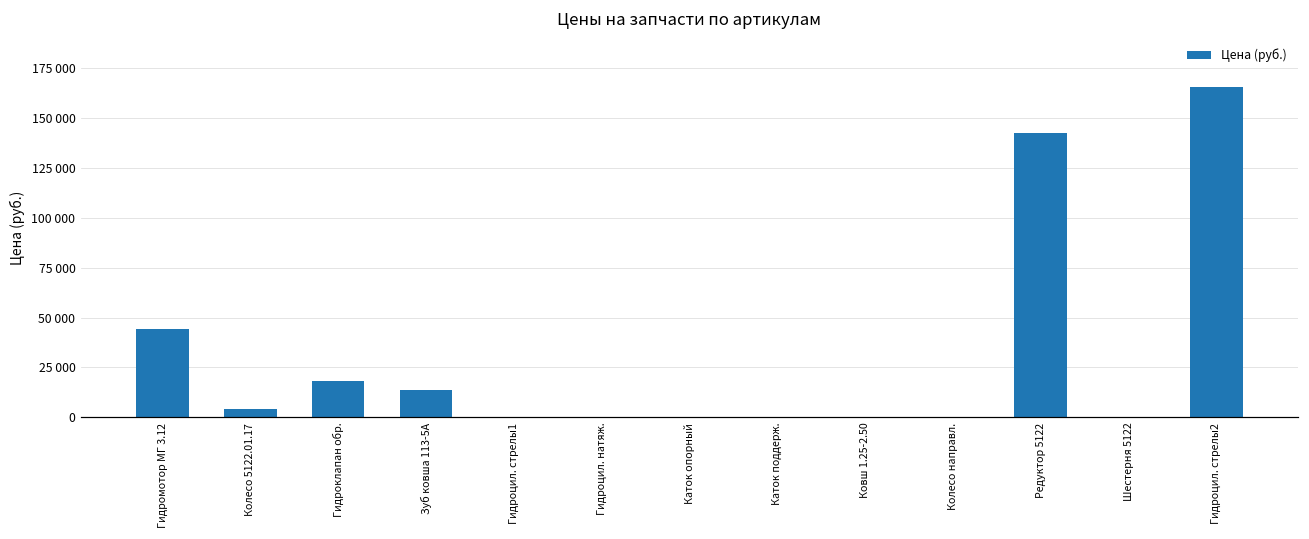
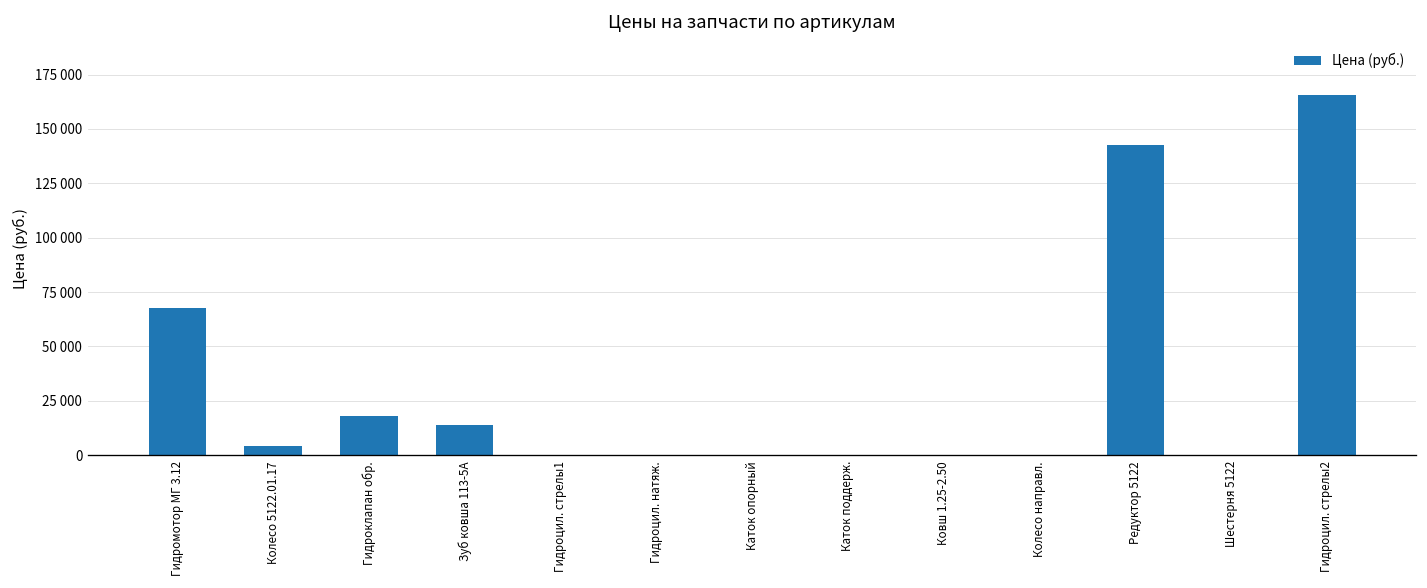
  {
-   "Гидромотор МГ 3.12": 44000,
+   "Гидромотор МГ 3.12": 68000,
    "Колесо 5122.01.17": 4000,
    "Гидроклапан обр.": 18000,
    "Зуб ковша 113-5А": 14000,
    "Гидроцил. стрелы1": 0,
    "Гидроцил. натяж.": 0,
    "Каток опорный": 0,
    "Каток поддерж.": 0,
    "Ковш 1.25-2.50": 0,
    "Колесо направл.": 0,
    "Редуктор 5122": 143000,
    "Шестерня 5122": 0,
    "Гидроцил. стрелы2": 166000
  }
